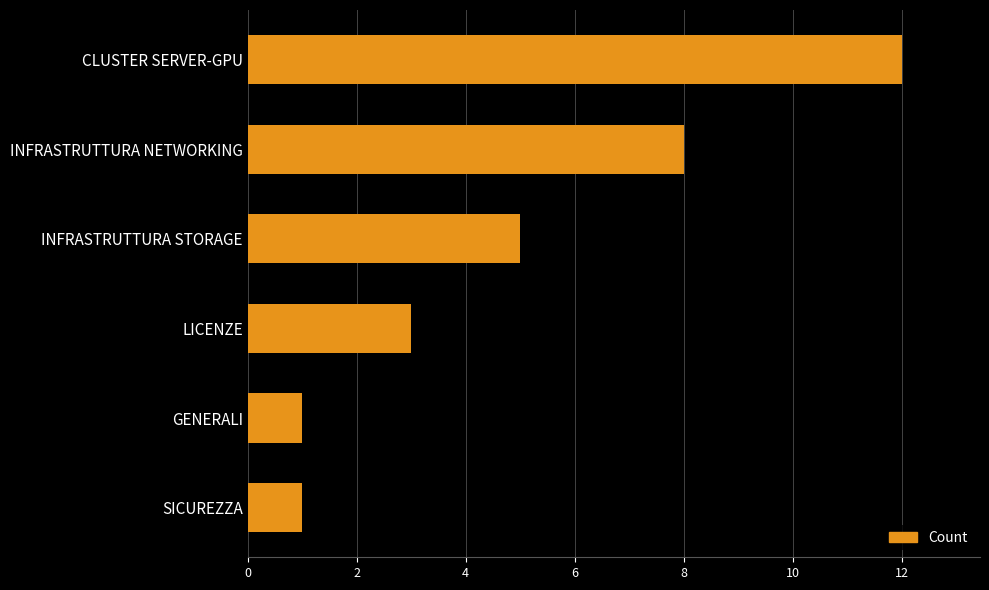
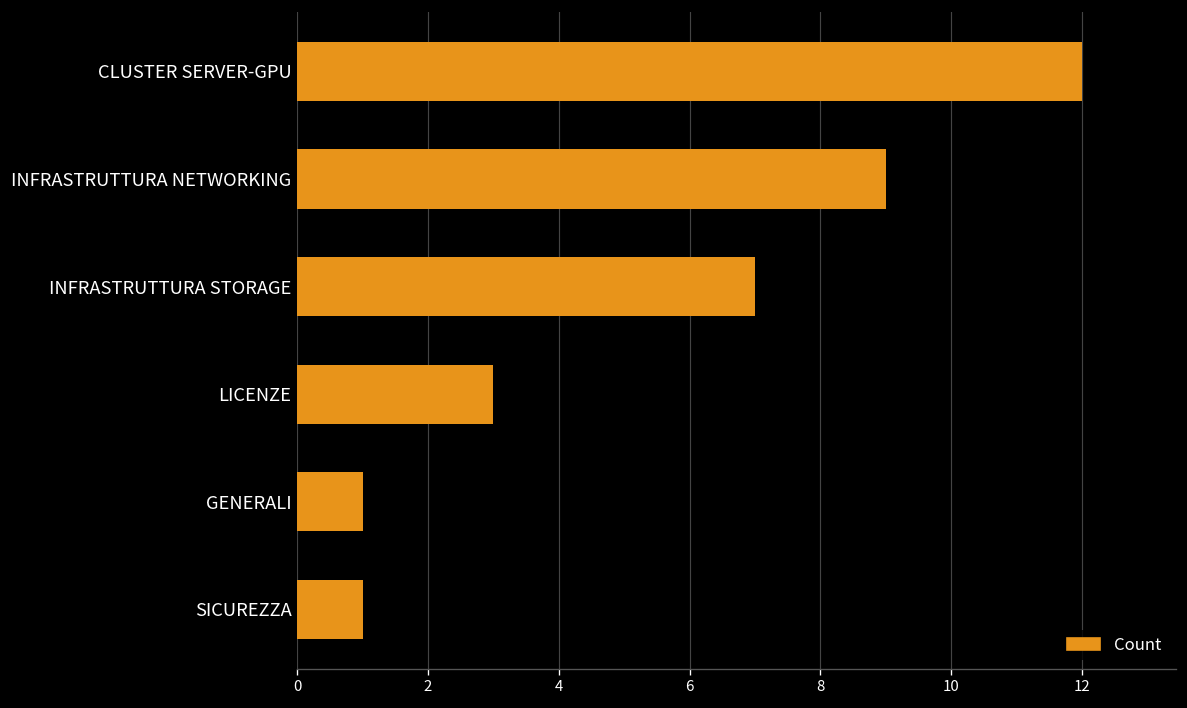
  {
    "CLUSTER SERVER-GPU": 12,
-   "INFRASTRUTTURA NETWORKING": 8,
-   "INFRASTRUTTURA STORAGE": 5,
+   "INFRASTRUTTURA NETWORKING": 9,
+   "INFRASTRUTTURA STORAGE": 7,
    "LICENZE": 3,
    "GENERALI": 1,
    "SICUREZZA": 1
  }
